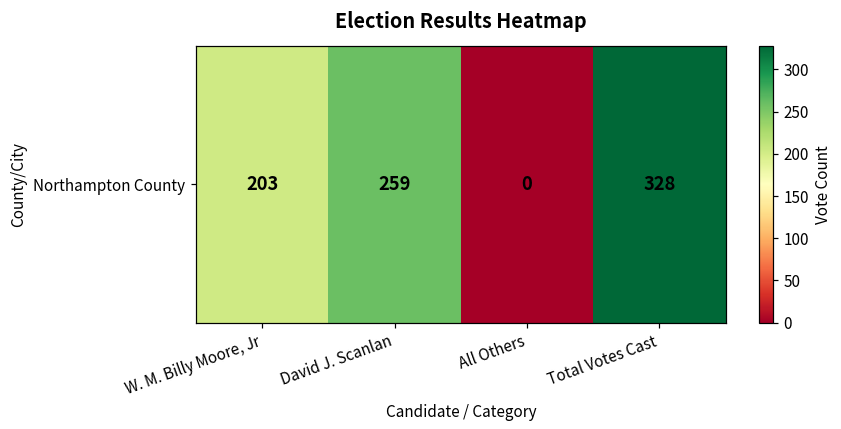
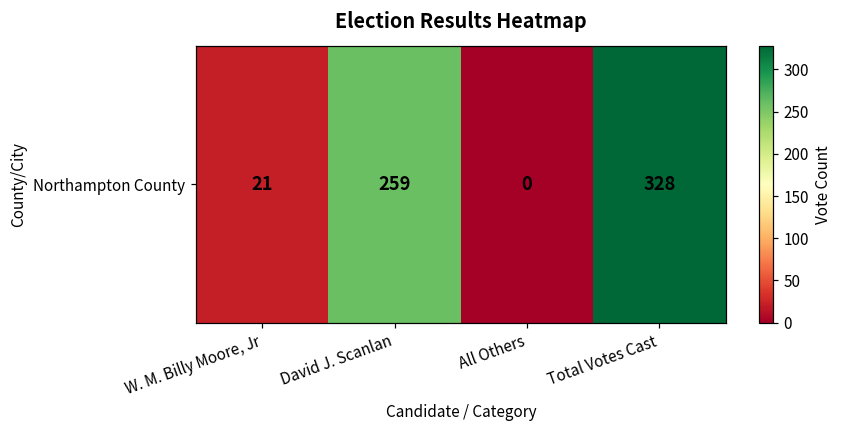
  {
    "Northampton County": {
-     "W. M. Billy Moore, Jr": 203,
+     "W. M. Billy Moore, Jr": 21,
      "David J. Scanlan": 259,
      "All Others": 0,
      "Total Votes Cast": 328
    }
  }
